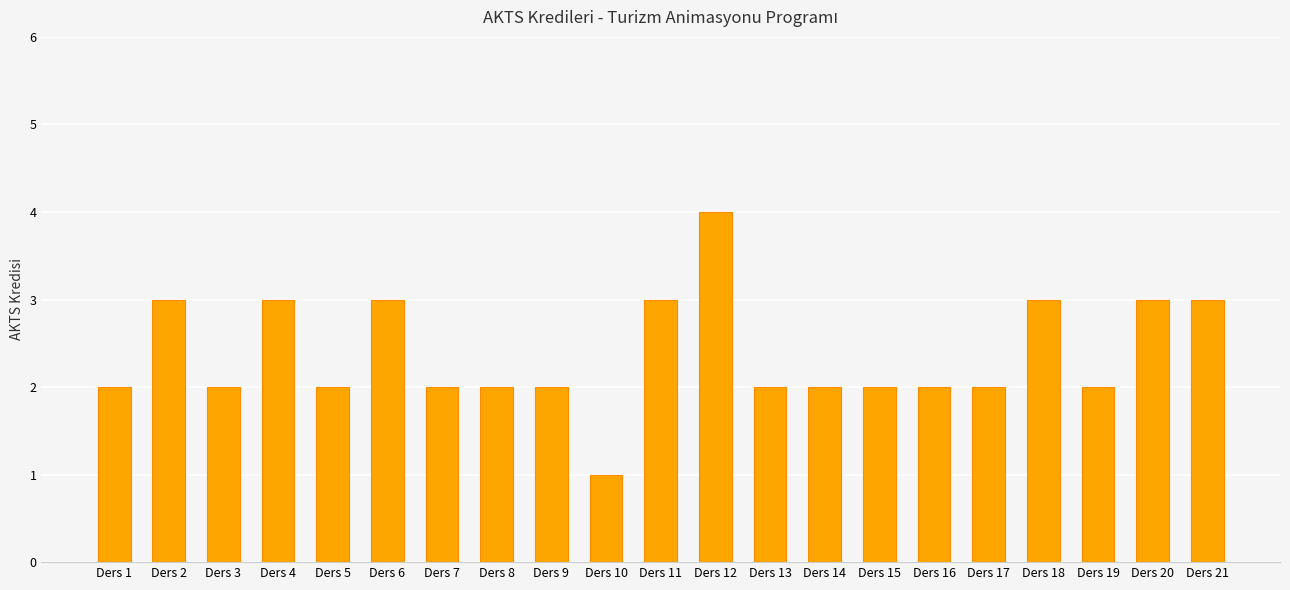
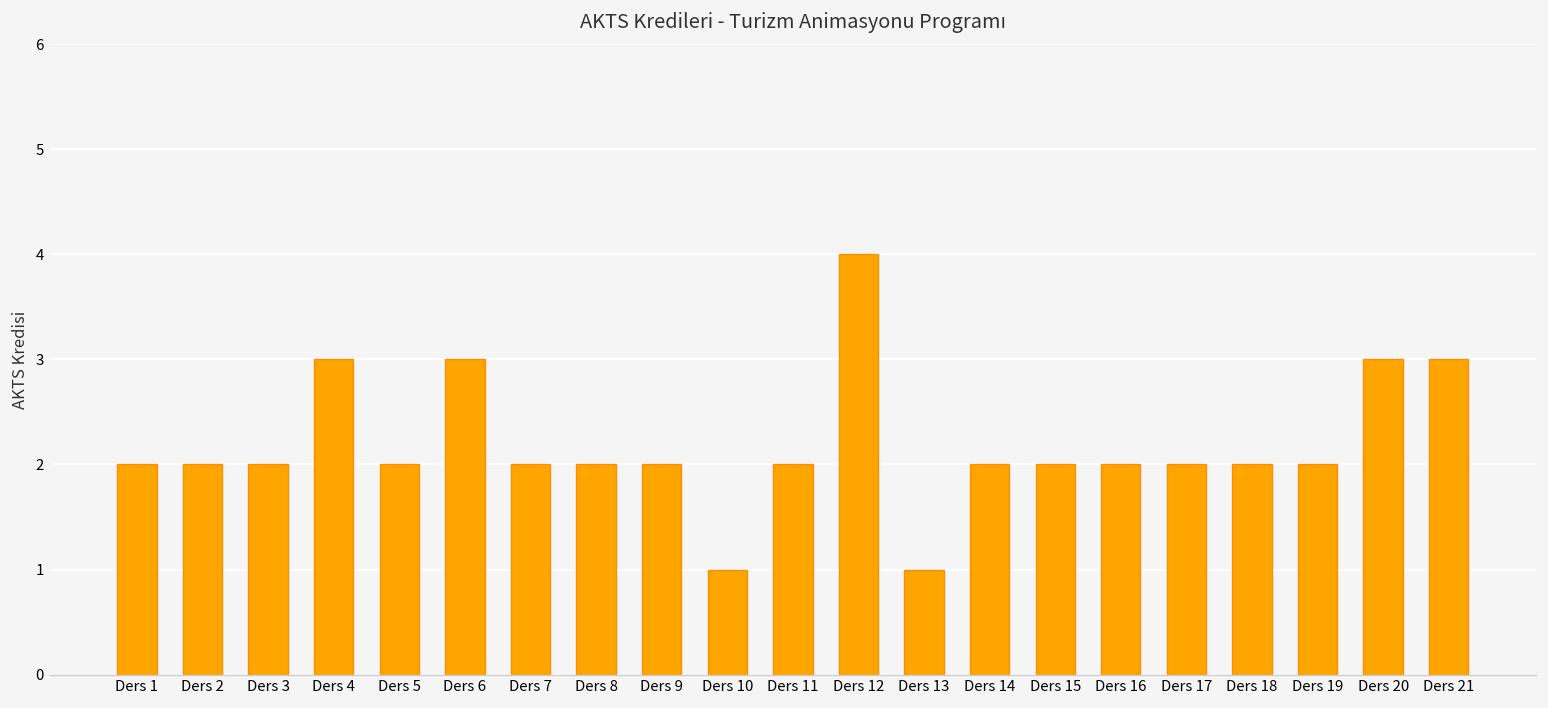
  {
    "Ders 1": 2,
-   "Ders 2": 3,
+   "Ders 2": 2,
    "Ders 3": 2,
    "Ders 4": 3,
    "Ders 5": 2,
    "Ders 6": 3,
    "Ders 7": 2,
    "Ders 8": 2,
    "Ders 9": 2,
    "Ders 10": 1,
-   "Ders 11": 3,
+   "Ders 11": 2,
    "Ders 12": 4,
-   "Ders 13": 2,
+   "Ders 13": 1,
    "Ders 14": 2,
    "Ders 15": 2,
    "Ders 16": 2,
    "Ders 17": 2,
-   "Ders 18": 3,
+   "Ders 18": 2,
    "Ders 19": 2,
    "Ders 20": 3,
    "Ders 21": 3
  }
